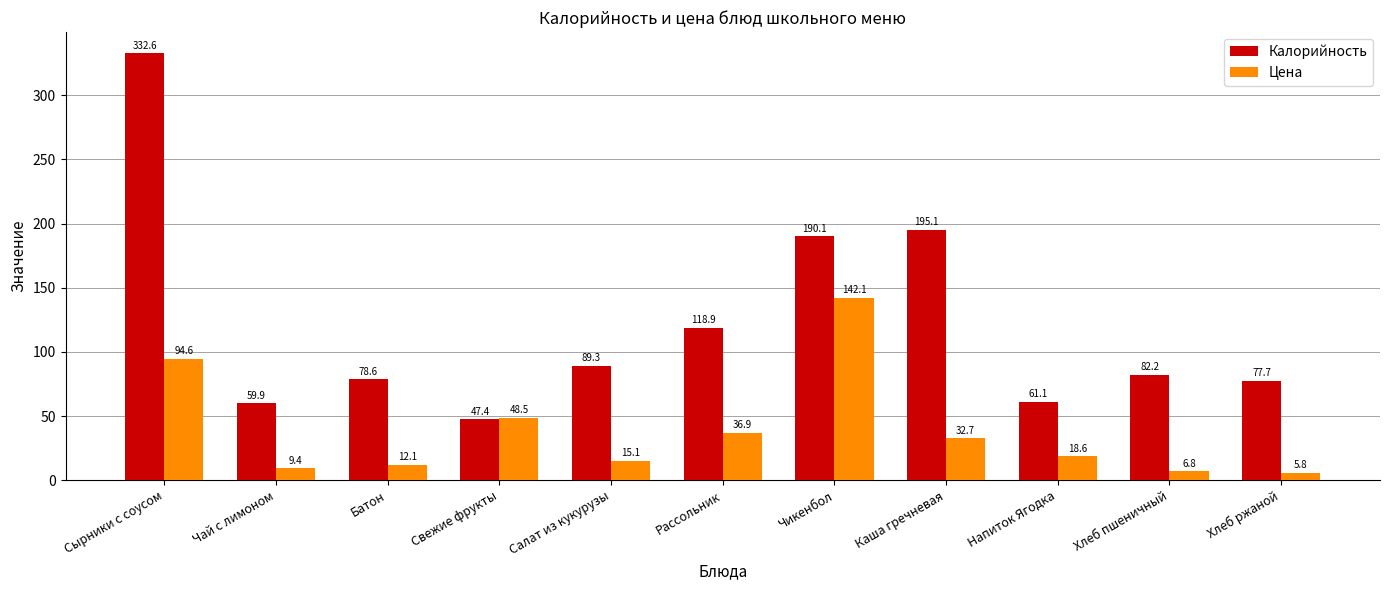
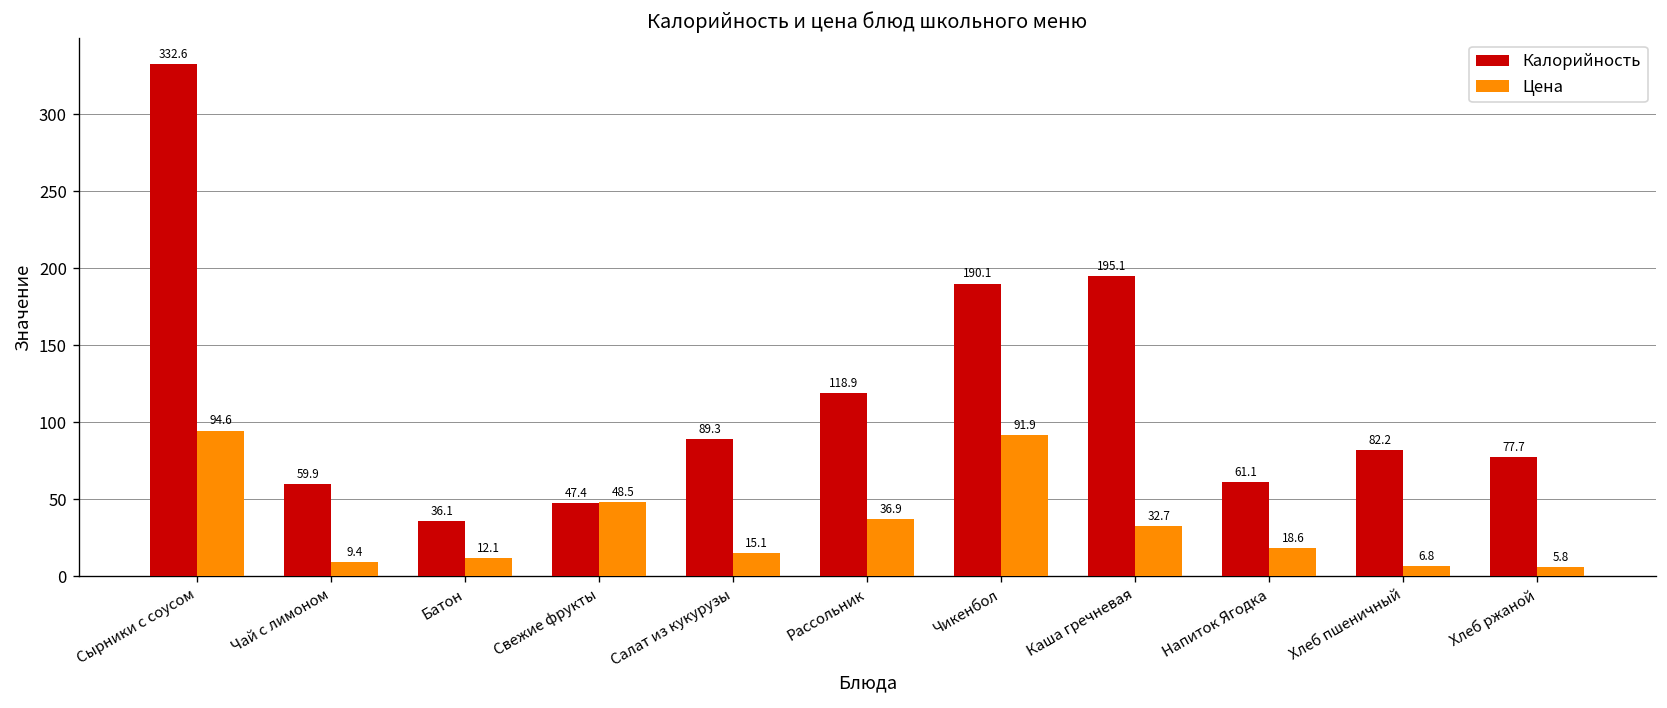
  {
    "Калорийность": {
      "Сырники с соусом": 332.6,
      "Чай с лимоном": 59.9,
-     "Батон": 78.6,
+     "Батон": 36.1,
      "Свежие фрукты": 47.4,
      "Салат из кукурузы": 89.3,
      "Рассольник": 118.9,
      "Чикенбол": 190.1,
      "Каша гречневая": 195.1,
      "Напиток Ягодка": 61.1,
      "Хлеб пшеничный": 82.2,
      "Хлеб ржаной": 77.7
    },
    "Цена": {
      "Сырники с соусом": 94.6,
      "Чай с лимоном": 9.4,
      "Батон": 12.1,
      "Свежие фрукты": 48.5,
      "Салат из кукурузы": 15.1,
      "Рассольник": 36.9,
-     "Чикенбол": 142.1,
+     "Чикенбол": 91.9,
      "Каша гречневая": 32.7,
      "Напиток Ягодка": 18.6,
      "Хлеб пшеничный": 6.8,
      "Хлеб ржаной": 5.8
    }
  }
